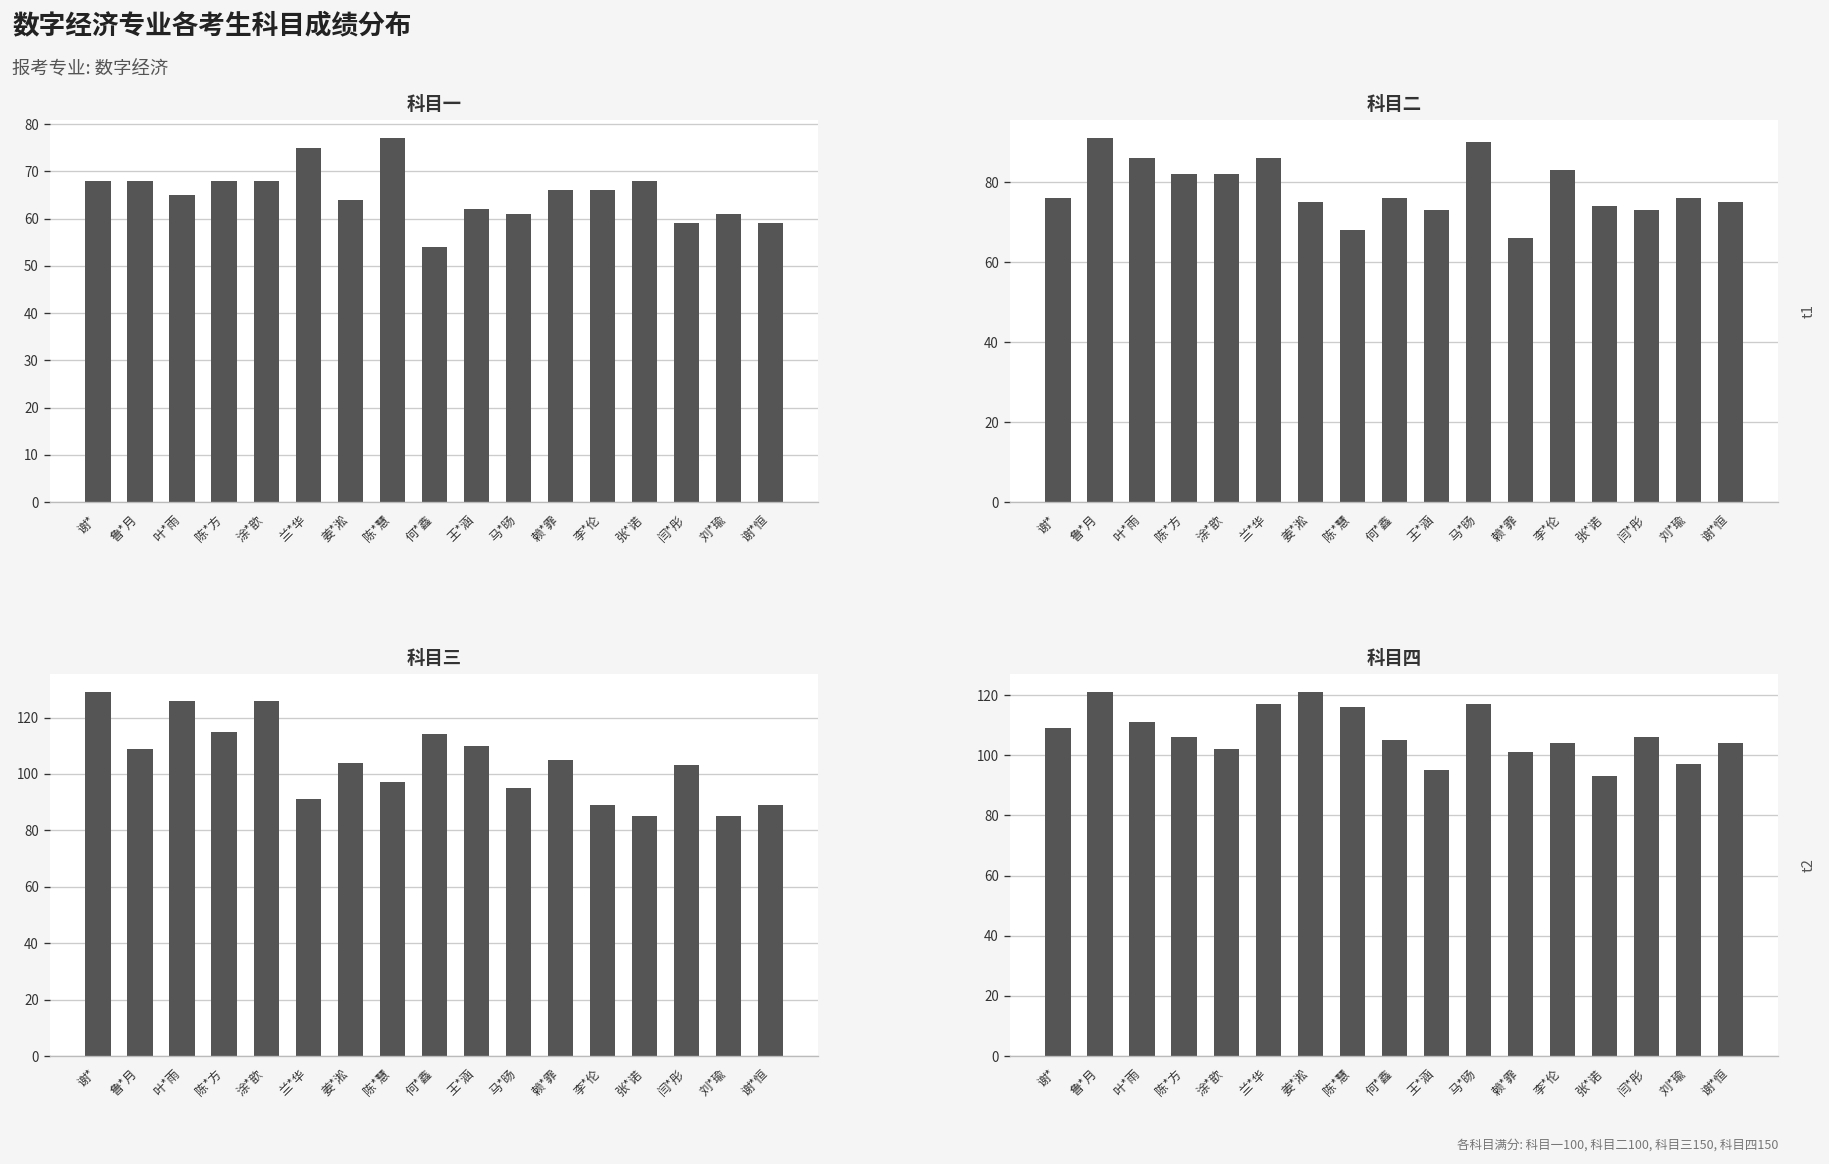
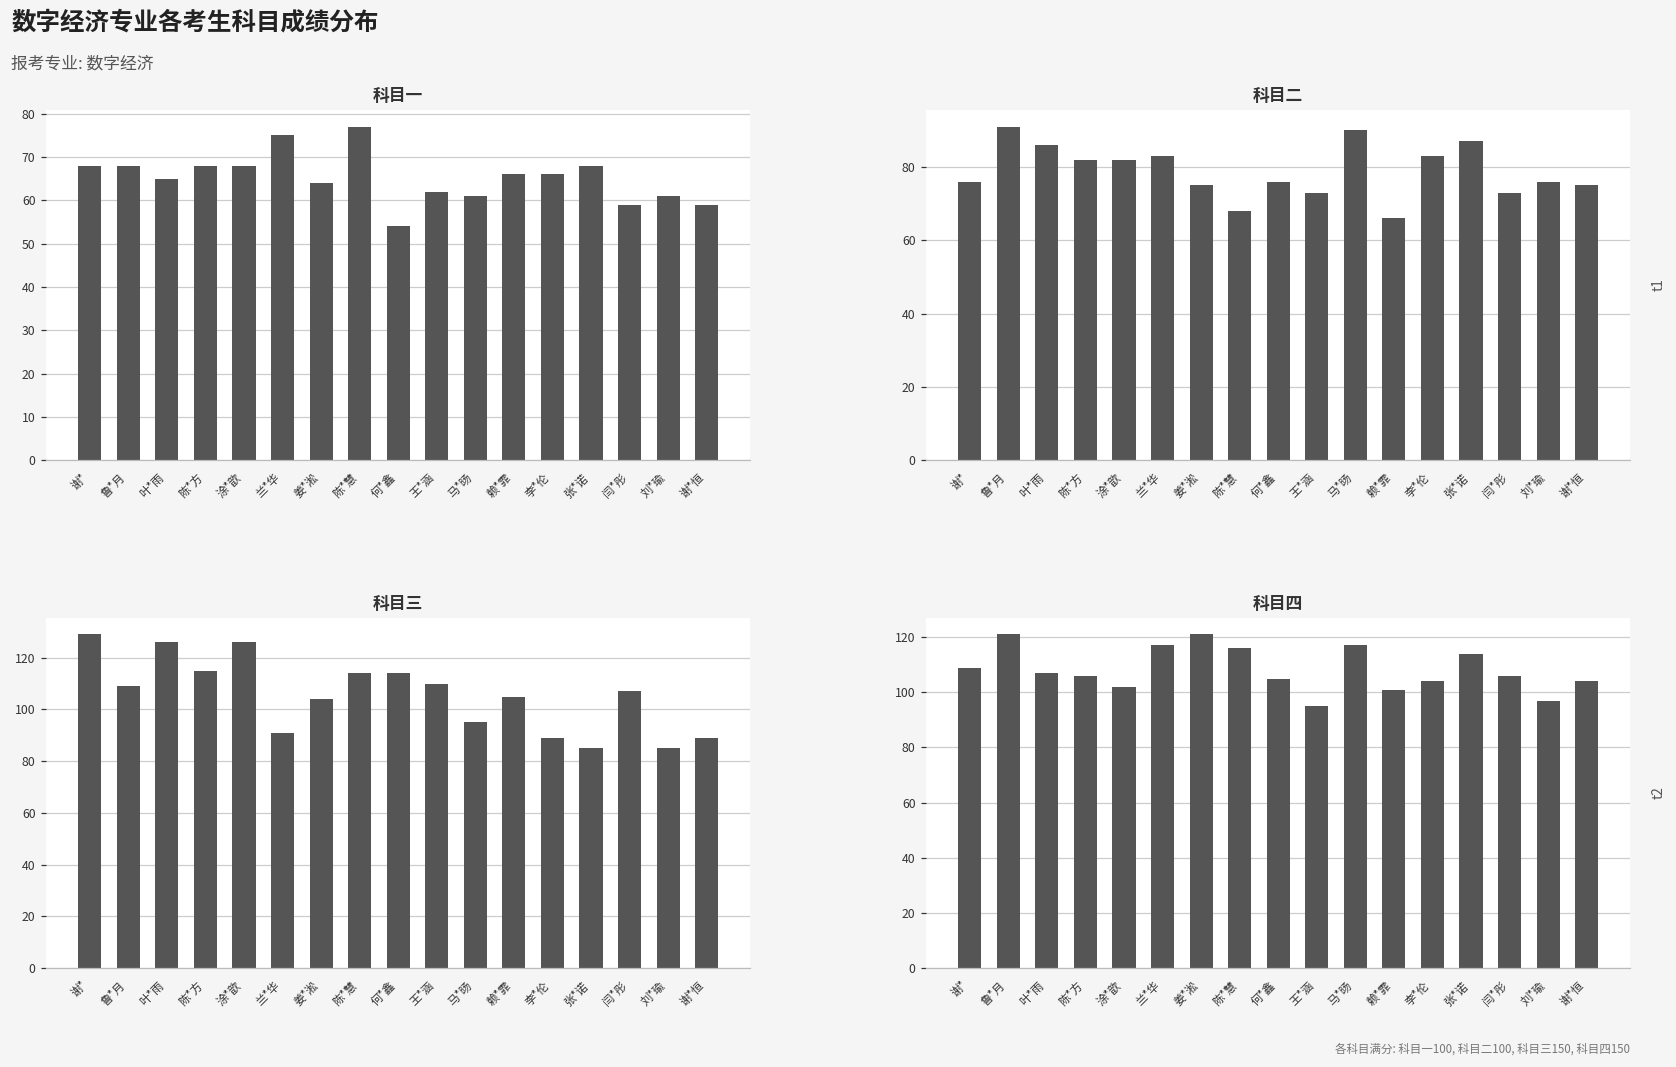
  {
    "科目一": {
      "谢*": 68,
      "鲁*月": 68,
      "叶*雨": 65,
      "陈*方": 68,
      "涂*歆": 68,
      "兰*华": 75,
      "姜*淞": 64,
      "陈*慧": 77,
      "何*鑫": 54,
      "王*涵": 62,
      "马*旸": 61,
      "赖*霏": 66,
      "李*伦": 66,
      "张*诺": 68,
      "闫*彤": 59,
      "刘*瑜": 61,
      "谢*恒": 59
    },
    "科目二": {
      "谢*": 76,
      "鲁*月": 91,
      "叶*雨": 86,
      "陈*方": 82,
      "涂*歆": 82,
-     "兰*华": 86,
+     "兰*华": 83,
      "姜*淞": 75,
      "陈*慧": 68,
      "何*鑫": 76,
      "王*涵": 73,
      "马*旸": 90,
      "赖*霏": 66,
      "李*伦": 83,
-     "张*诺": 74,
+     "张*诺": 87,
      "闫*彤": 73,
      "刘*瑜": 76,
      "谢*恒": 75
    },
    "科目三": {
      "谢*": 129,
      "鲁*月": 109,
      "叶*雨": 126,
      "陈*方": 115,
      "涂*歆": 126,
      "兰*华": 91,
      "姜*淞": 104,
-     "陈*慧": 97,
+     "陈*慧": 114,
      "何*鑫": 114,
      "王*涵": 110,
      "马*旸": 95,
      "赖*霏": 105,
      "李*伦": 89,
      "张*诺": 85,
-     "闫*彤": 103,
+     "闫*彤": 107,
      "刘*瑜": 85,
      "谢*恒": 89
    },
    "科目四": {
      "谢*": 109,
      "鲁*月": 121,
-     "叶*雨": 111,
+     "叶*雨": 107,
      "陈*方": 106,
      "涂*歆": 102,
      "兰*华": 117,
      "姜*淞": 121,
      "陈*慧": 116,
      "何*鑫": 105,
      "王*涵": 95,
      "马*旸": 117,
      "赖*霏": 101,
      "李*伦": 104,
-     "张*诺": 93,
+     "张*诺": 114,
      "闫*彤": 106,
      "刘*瑜": 97,
      "谢*恒": 104
    }
  }
